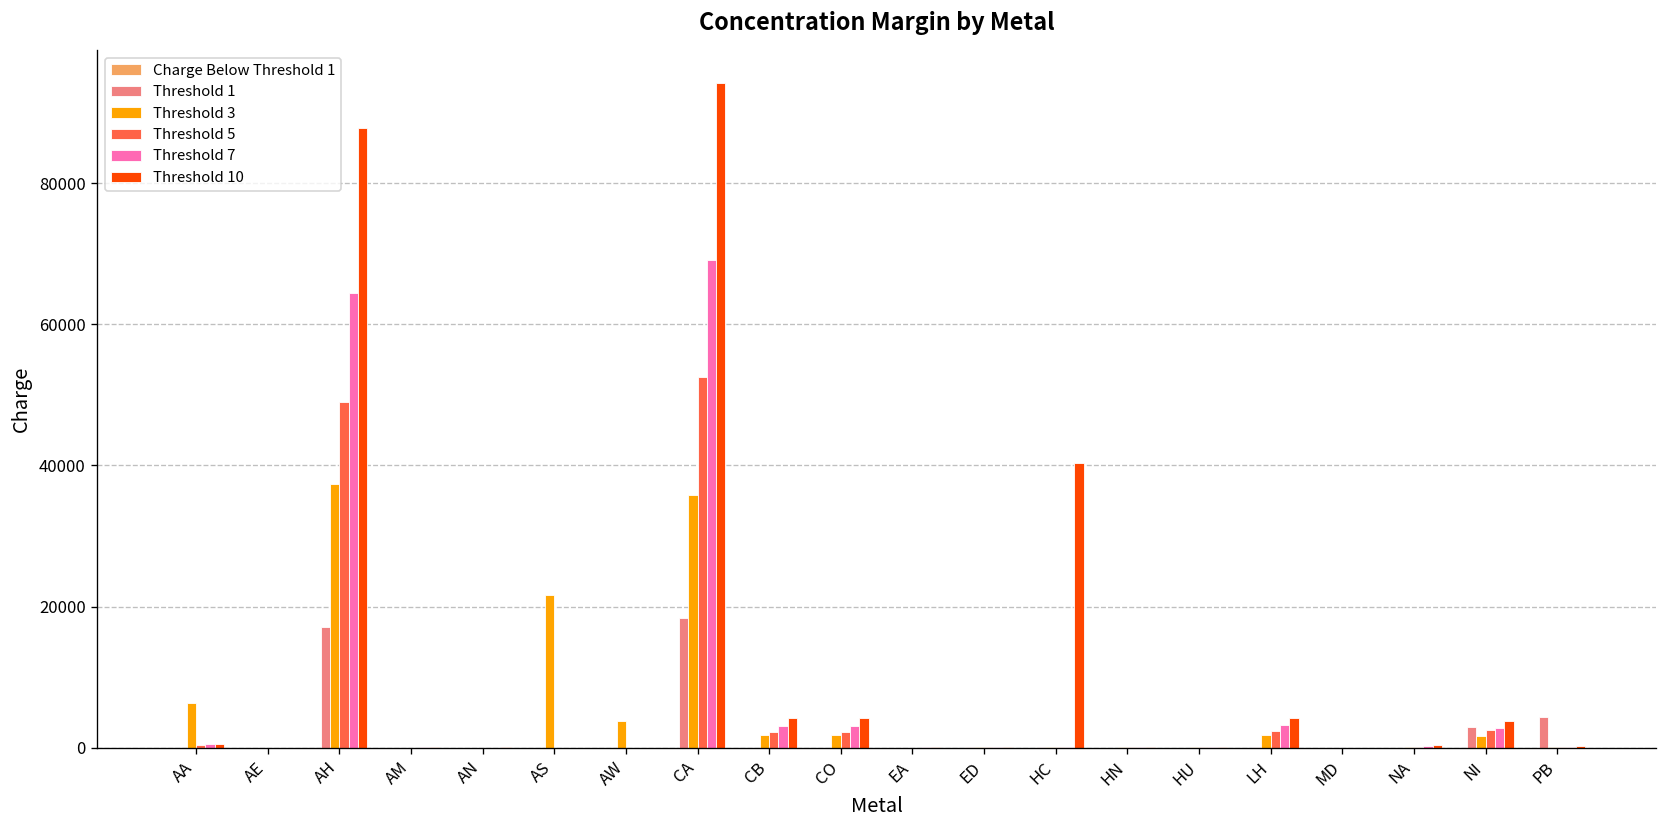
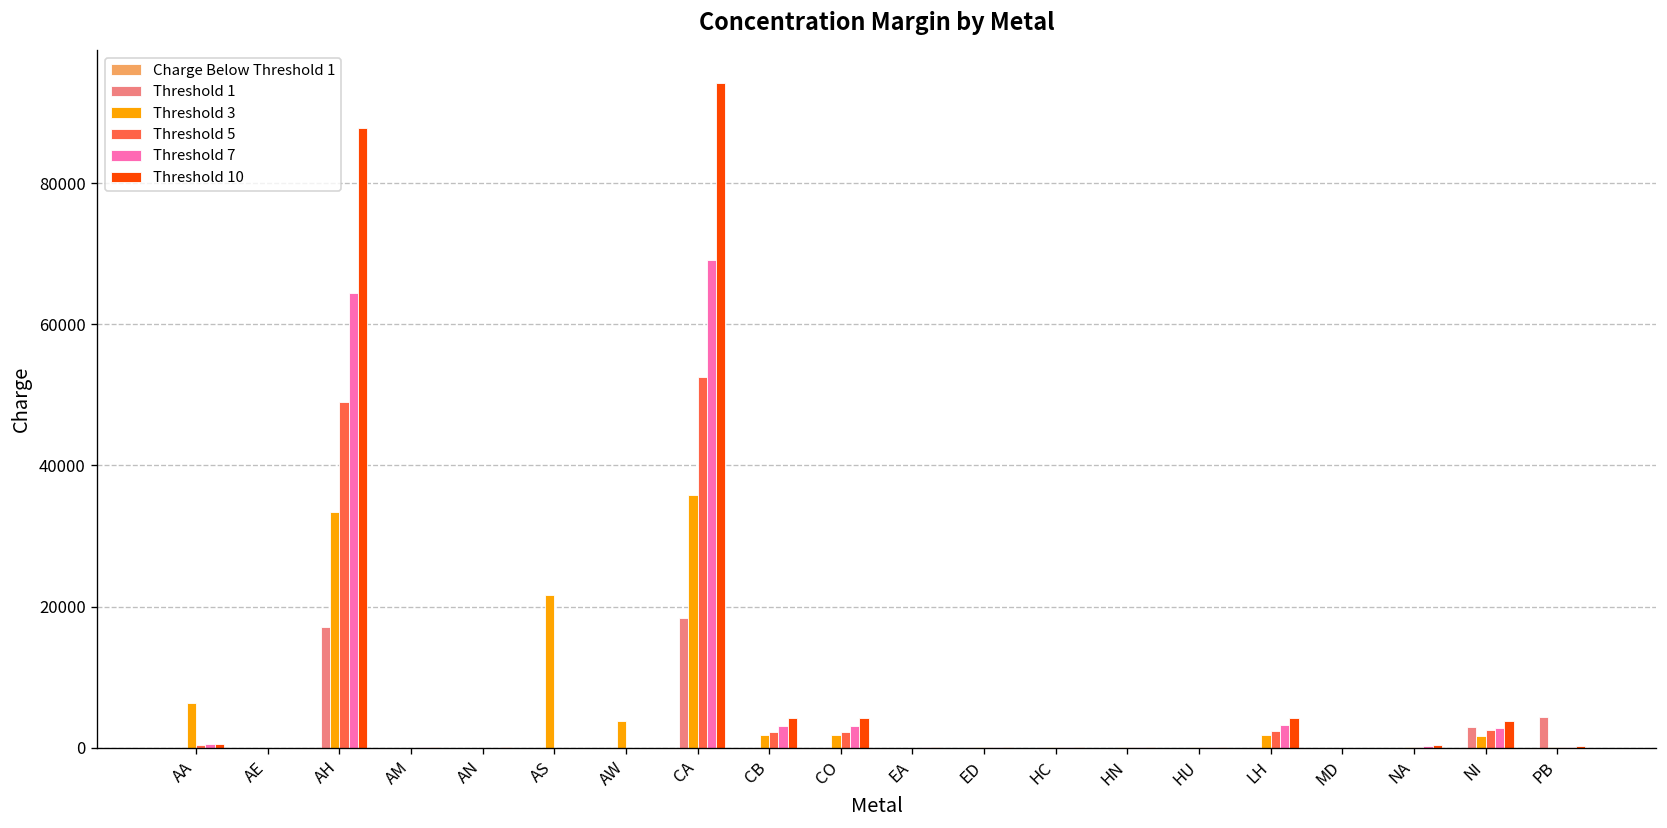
  {
    "Threshold 3": {
      "AA": 6000,
-     "AH": 37000,
+     "AH": 33000,
      "AS": 22000,
      "AW": 4000,
      "CA": 36000,
      "CB": 2000,
      "CO": 2000,
      "LH": 2000,
      "NI": 2000
    },
    "Threshold 5": {
      "AH": 49000,
      "CA": 52000,
      "CB": 2000,
      "CO": 2000,
      "LH": 2000,
      "NI": 2000
    },
    "Threshold 10": {
      "AA": 1000,
      "AH": 88000,
      "CA": 94000,
      "CB": 4000,
      "CO": 4000,
-     "HC": 40000,
+     "HC": 0,
      "LH": 4000,
      "NI": 4000
    }
  }
